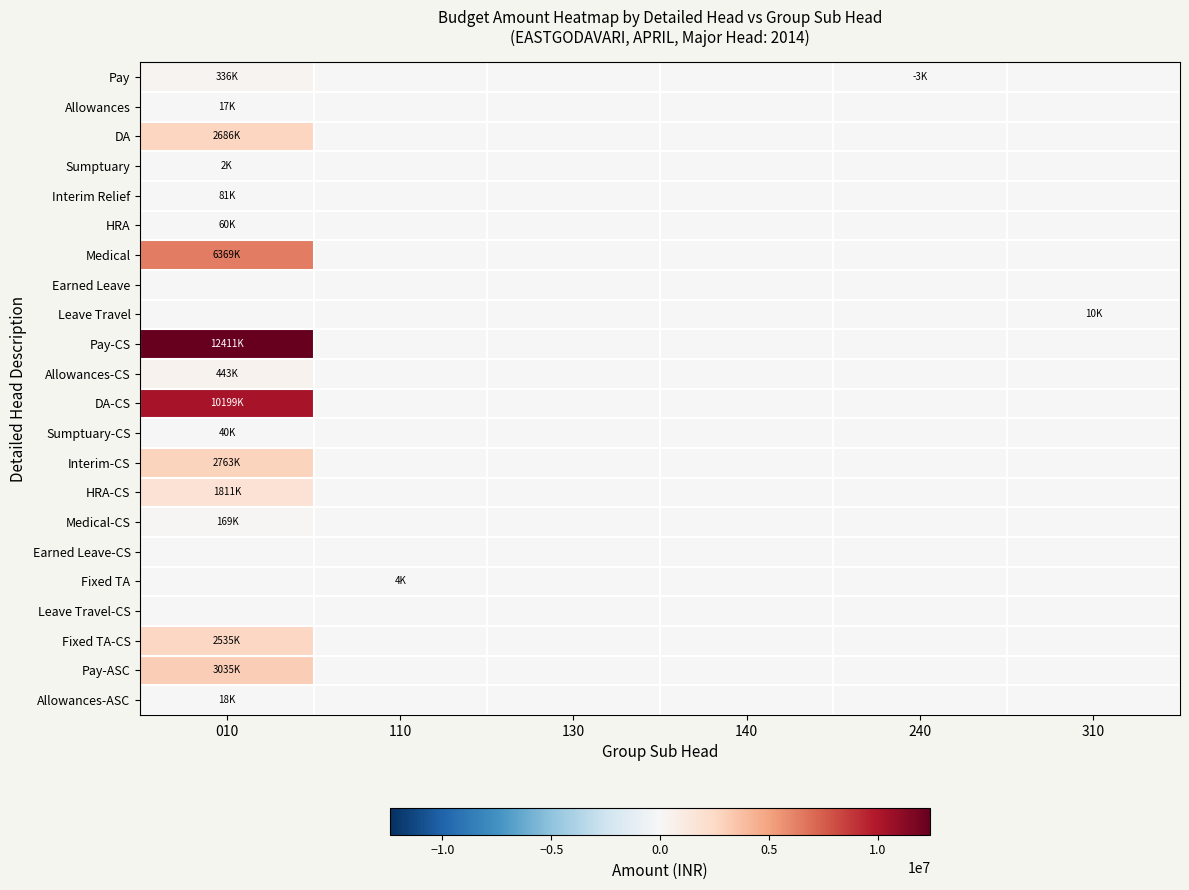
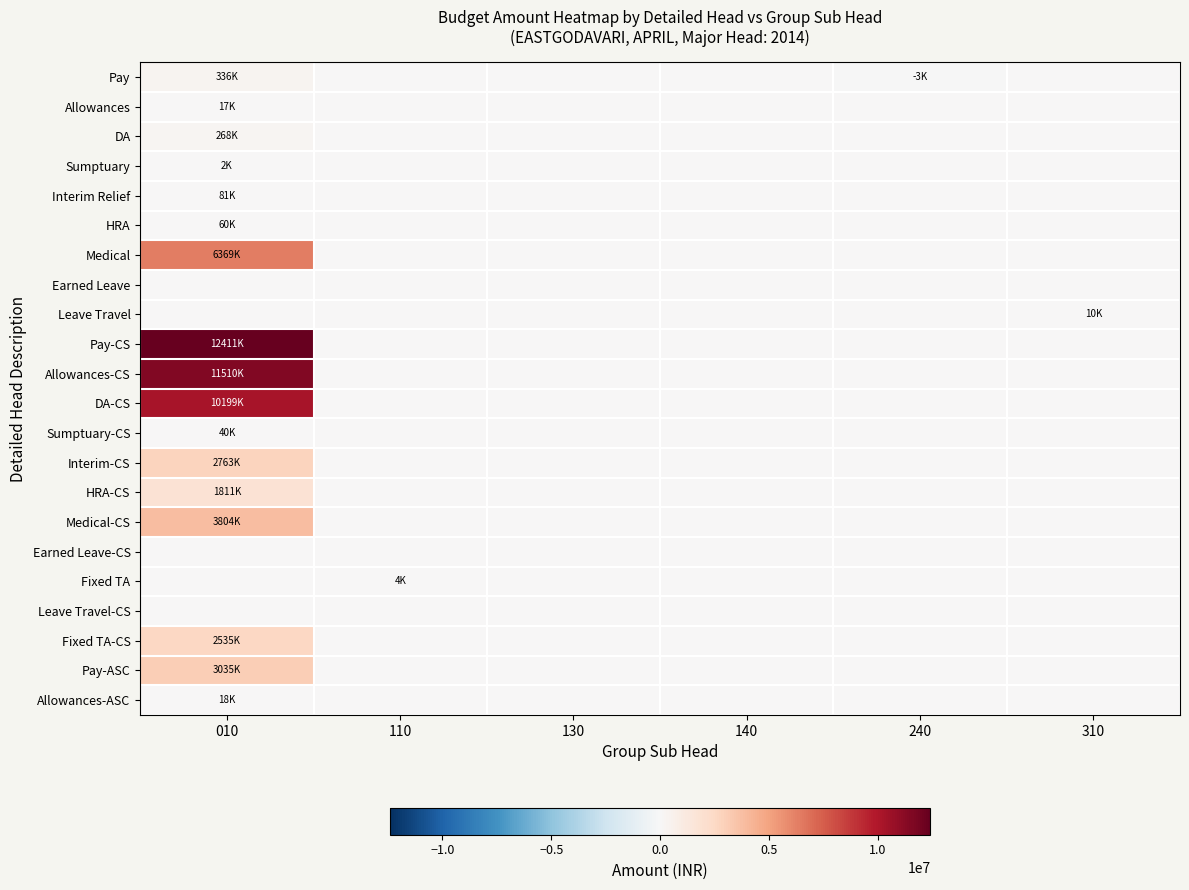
  {
    "Pay": {
      "010": "336K",
      "240": "-3K"
    },
    "Allowances": {
      "010": "17K"
    },
    "DA": {
-     "010": "2686K"
+     "010": "268K"
    },
    "Sumptuary": {
      "010": "2K"
    },
    "Interim Relief": {
      "010": "81K"
    },
    "HRA": {
      "010": "60K"
    },
    "Medical": {
      "010": "6369K"
    },
    "Leave Travel": {
      "310": "10K"
    },
    "Pay-CS": {
      "010": "12411K"
    },
    "Allowances-CS": {
-     "010": "443K"
+     "010": "11510K"
    },
    "DA-CS": {
      "010": "10199K"
    },
    "Sumptuary-CS": {
      "010": "40K"
    },
    "Interim-CS": {
      "010": "2763K"
    },
    "HRA-CS": {
      "010": "1811K"
    },
    "Medical-CS": {
-     "010": "169K"
+     "010": "3804K"
    },
    "Fixed TA": {
      "110": "4K"
    },
    "Fixed TA-CS": {
      "010": "2535K"
    },
    "Pay-ASC": {
      "010": "3035K"
    },
    "Allowances-ASC": {
      "010": "18K"
    }
  }
